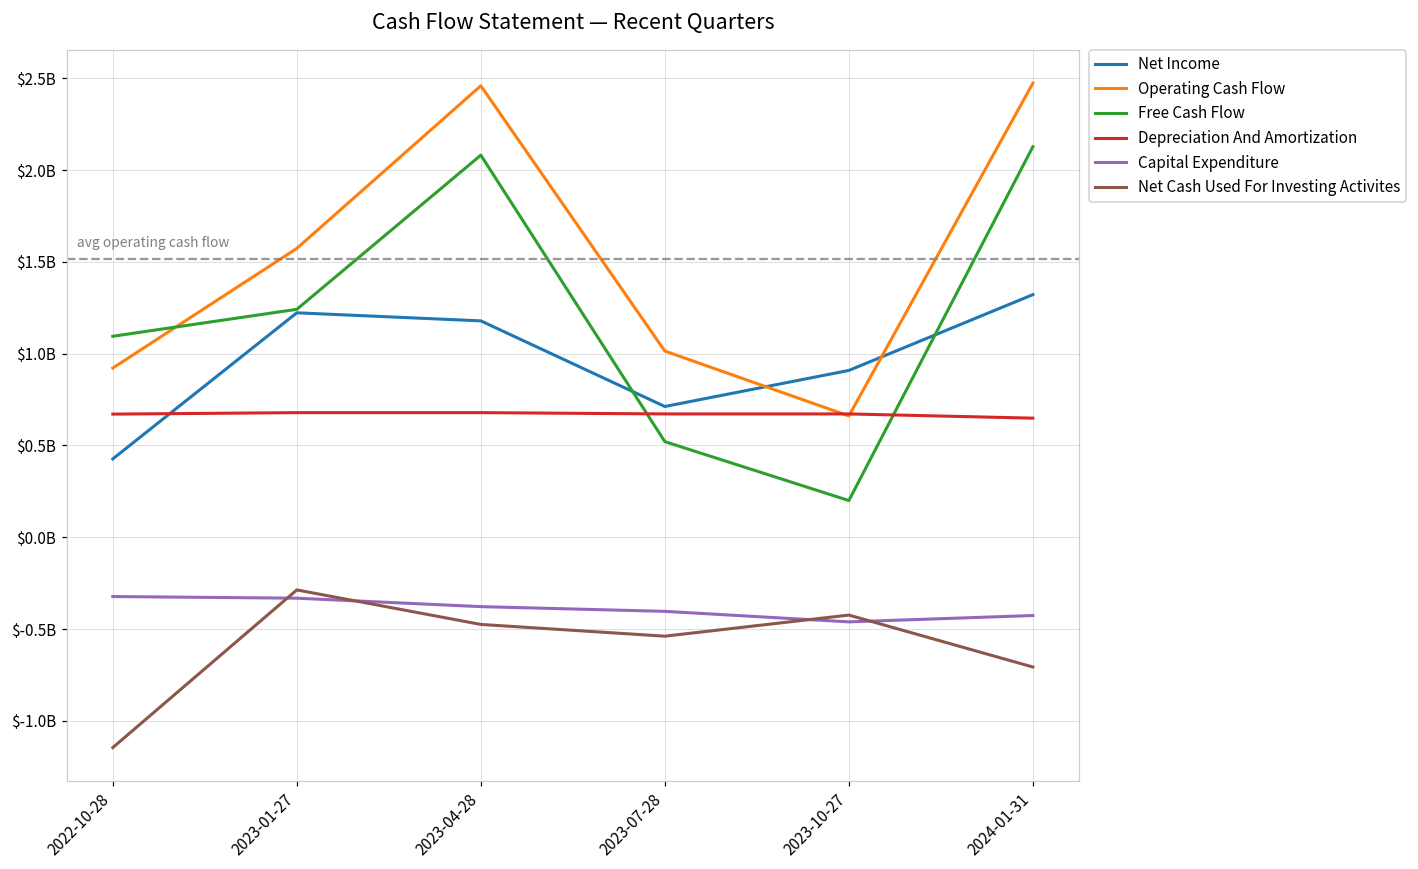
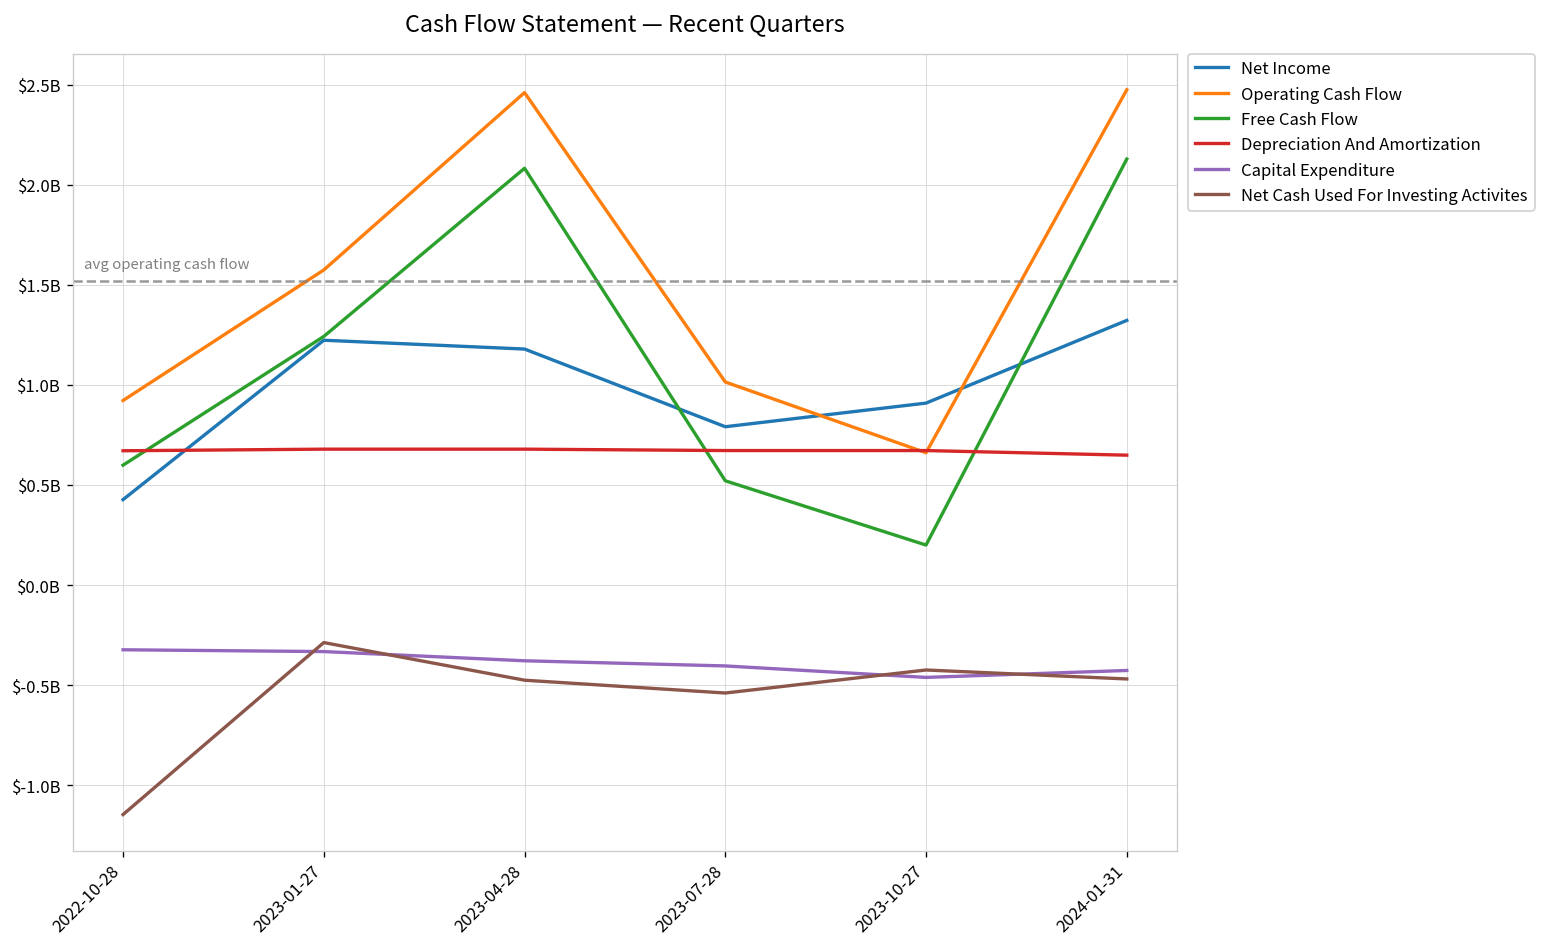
  {
    "Net Income": {
      "2022-10-28": "$430000000",
      "2023-01-27": "$1220000000",
      "2023-04-28": "$1180000000",
-     "2023-07-28": "$710000000",
+     "2023-07-28": "$790000000",
      "2023-10-27": "$910000000",
      "2024-01-31": "$1320000000"
    },
    "Operating Cash Flow": {
      "2022-10-28": "$920000000",
      "2023-01-27": "$1570000000",
      "2023-04-28": "$2460000000",
      "2023-07-28": "$1010000000",
      "2024-01-31": "$2470000000"
    },
    "Free Cash Flow": {
-     "2022-10-28": "$1100000000",
+     "2022-10-28": "$600000000",
      "2023-01-27": "$1240000000",
      "2023-04-28": "$2080000000",
      "2023-07-28": "$520000000",
      "2023-10-27": "$200000000",
      "2024-01-31": "$2130000000"
    },
    "Depreciation And Amortization": {
      "2022-10-28": "$670000000",
      "2023-01-27": "$680000000",
      "2023-04-28": "$680000000",
      "2023-07-28": "$670000000",
      "2024-01-31": "$650000000"
    },
    "Capital Expenditure": {
      "2022-10-28": "$-320000000",
      "2023-01-27": "$-330000000",
      "2023-04-28": "$-380000000",
      "2023-07-28": "$-400000000",
      "2023-10-27": "$-460000000",
      "2024-01-31": "$-430000000"
    },
    "Net Cash Used For Investing Activites": {
      "2022-10-28": "$-1150000000",
      "2023-01-27": "$-290000000",
      "2023-04-28": "$-480000000",
      "2023-07-28": "$-540000000",
      "2023-10-27": "$-420000000",
-     "2024-01-31": "$-710000000"
+     "2024-01-31": "$-470000000"
    }
  }
